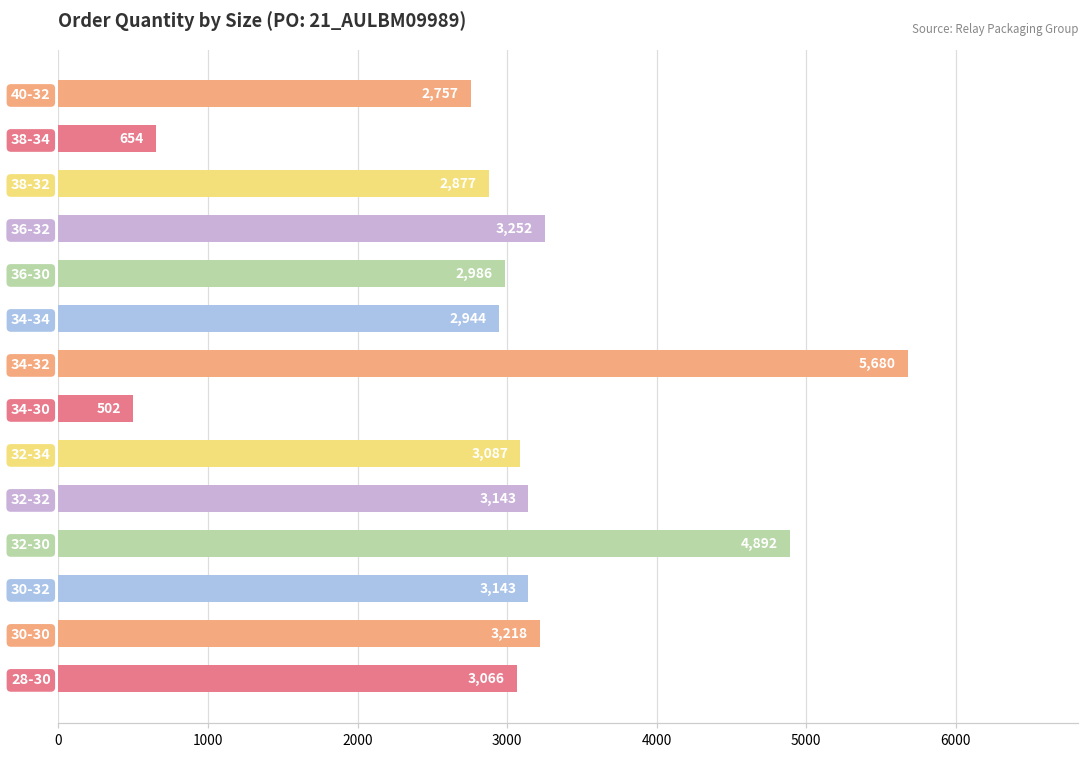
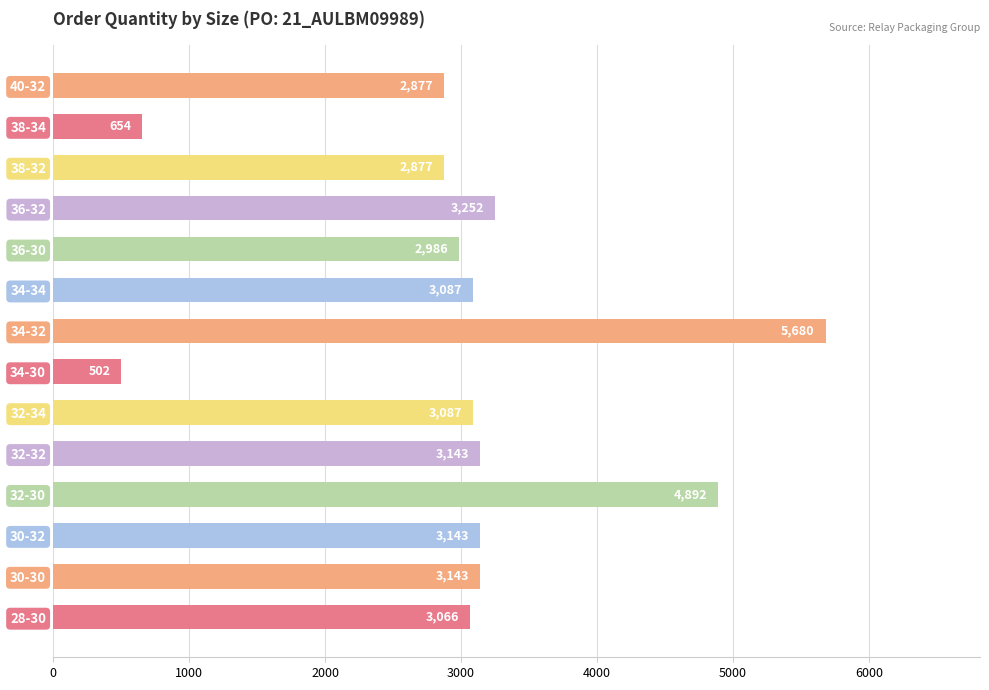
  {
-   "40-32": "2,757",
+   "40-32": "2,877",
    "38-34": "654",
    "38-32": "2,877",
    "36-32": "3,252",
    "36-30": "2,986",
-   "34-34": "2,944",
+   "34-34": "3,087",
    "34-32": "5,680",
    "34-30": "502",
    "32-34": "3,087",
    "32-32": "3,143",
    "32-30": "4,892",
    "30-32": "3,143",
-   "30-30": "3,218",
+   "30-30": "3,143",
    "28-30": "3,066"
  }
